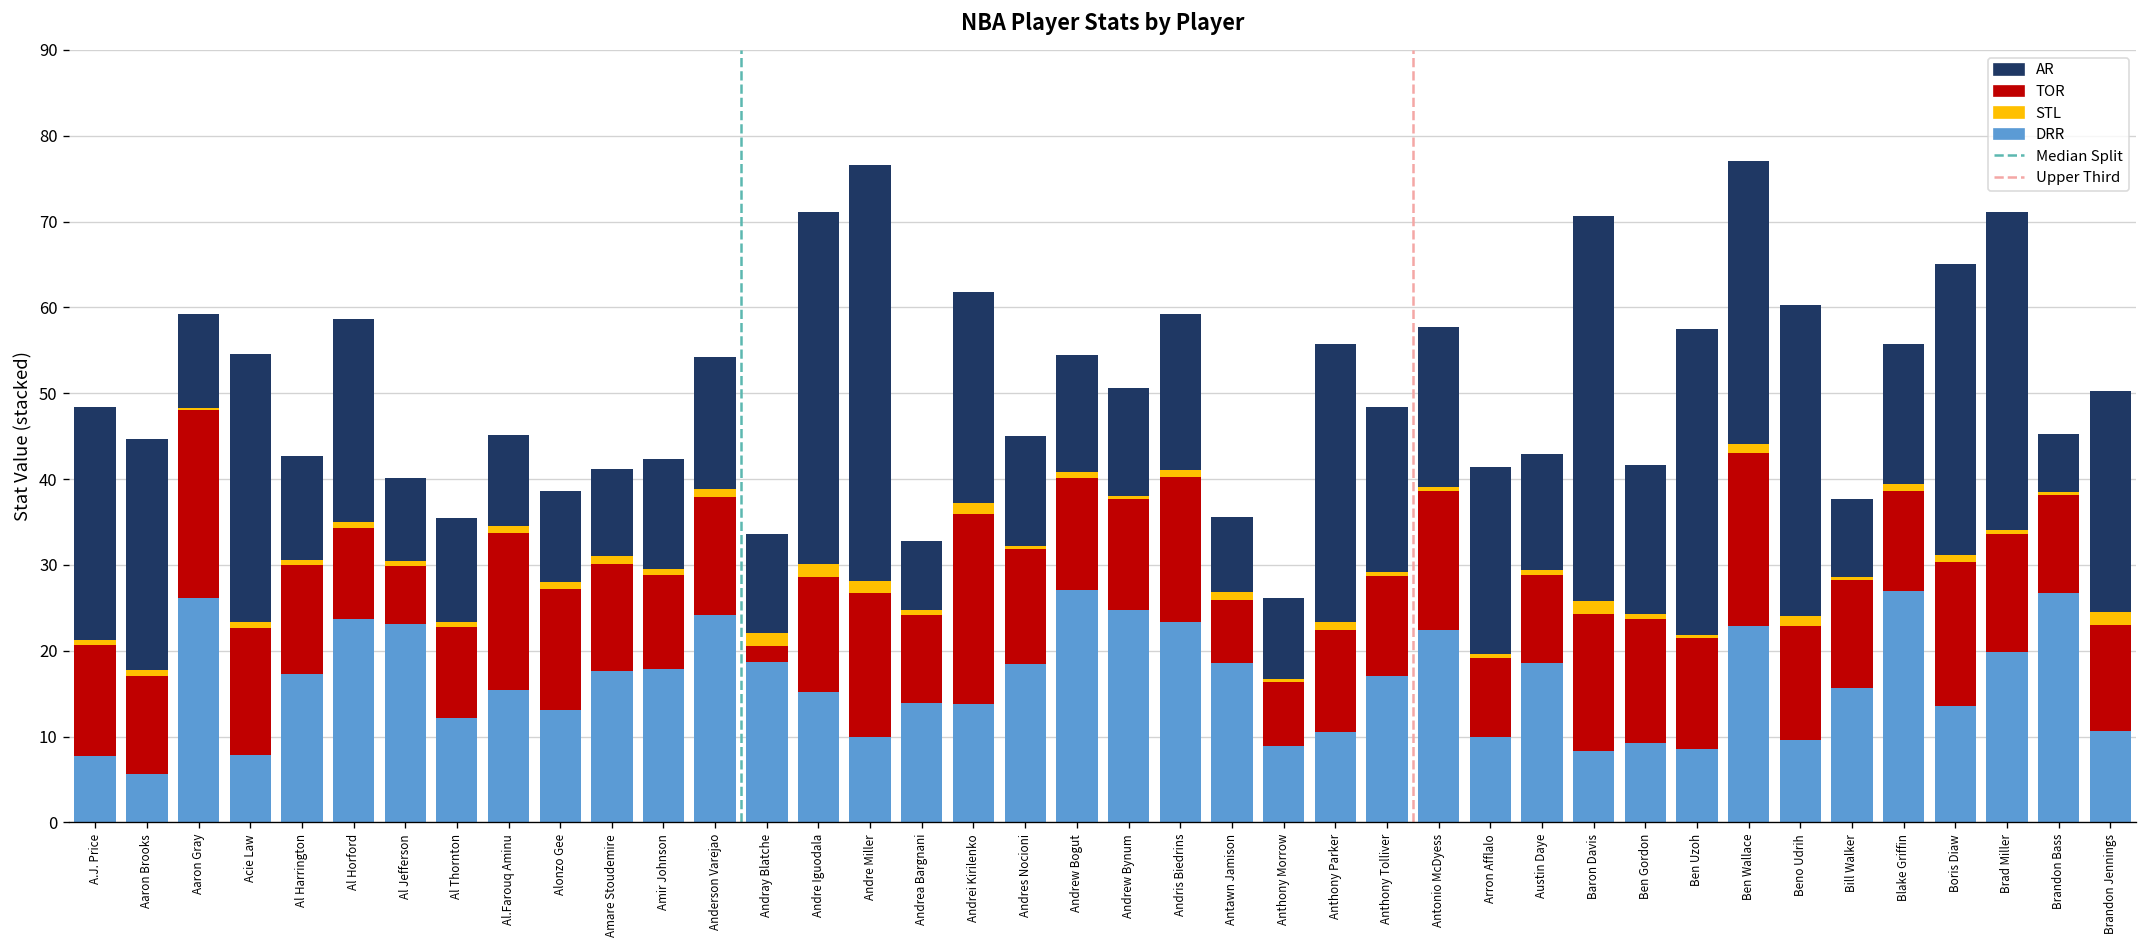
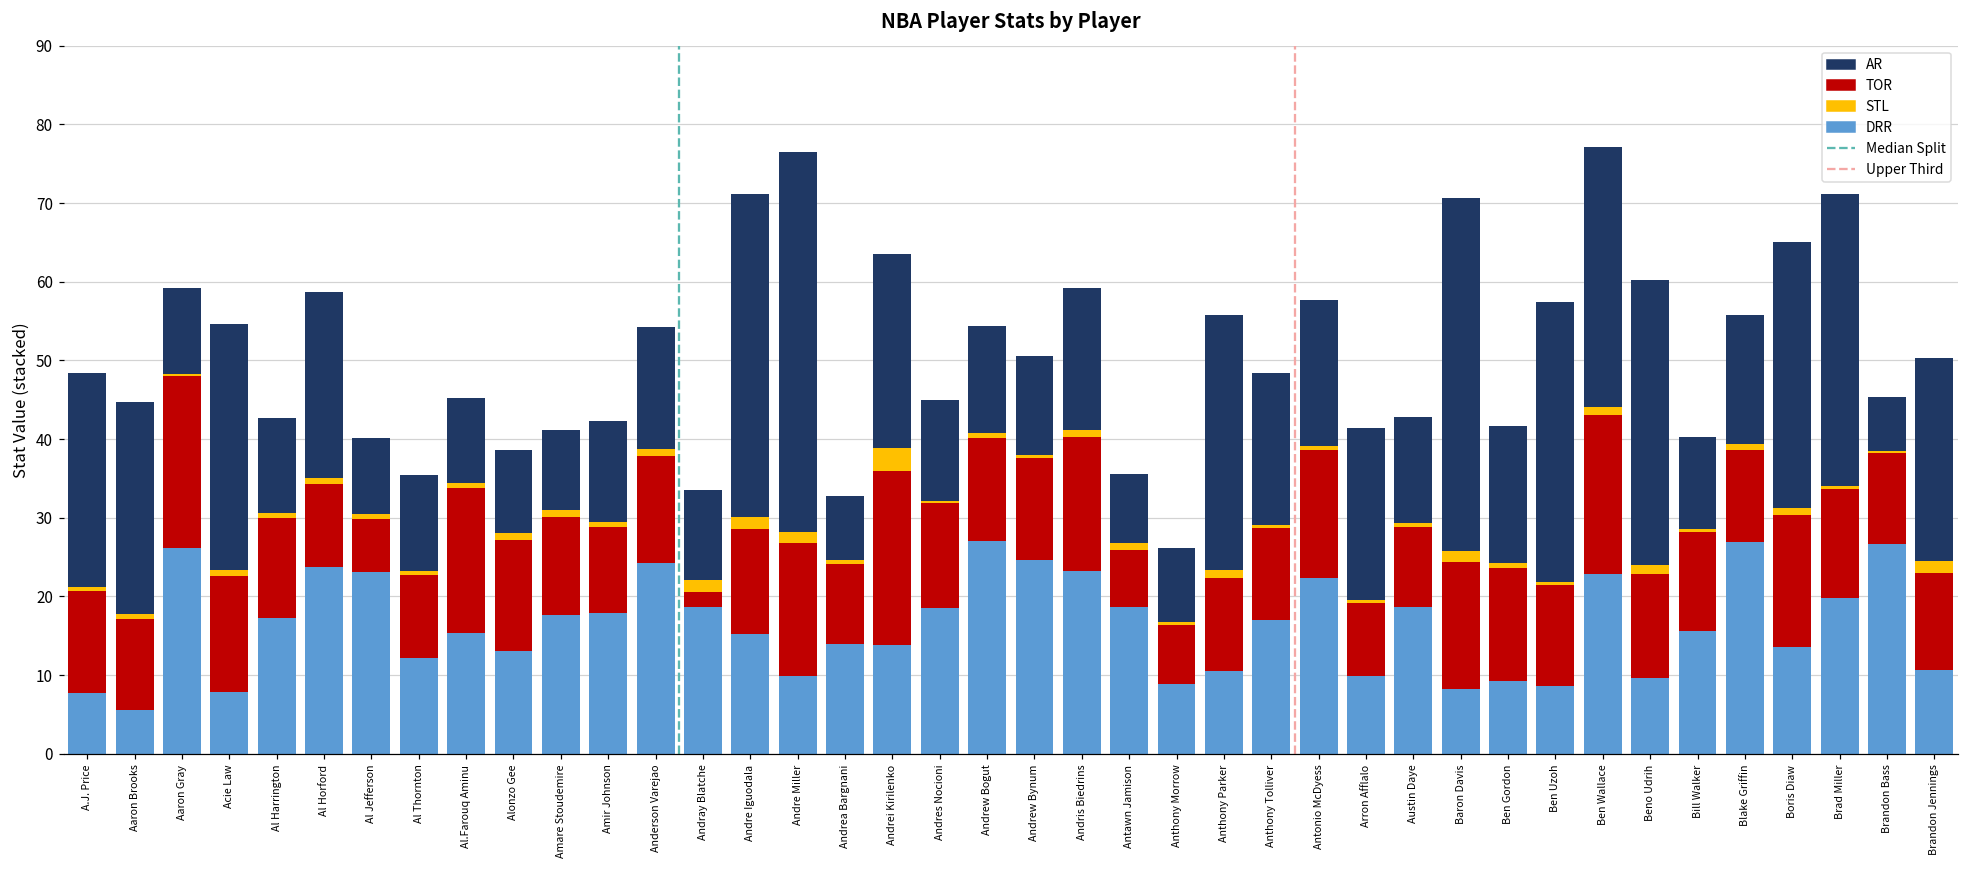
  {
    "DRR": {
      "A.J. Price": 8,
      "Aaron Brooks": 6,
      "Aaron Gray": 26,
      "Acie Law": 8,
      "Al Harrington": 17,
      "Al Horford": 24,
      "Al Jefferson": 23,
      "Al Thornton": 12,
      "Al.Farouq Aminu": 15,
      "Alonzo Gee": 13,
      "Amare Stoudemire": 18,
      "Amir Johnson": 18,
      "Anderson Varejao": 24,
      "Andray Blatche": 19,
      "Andre Iguodala": 15,
      "Andre Miller": 10,
      "Andrea Bargnani": 14,
      "Andrei Kirilenko": 14,
      "Andres Nocioni": 19,
      "Andrew Bogut": 27,
      "Andrew Bynum": 25,
      "Andris Biedrins": 23,
      "Antawn Jamison": 19,
      "Anthony Morrow": 9,
      "Anthony Parker": 11,
      "Anthony Tolliver": 17,
      "Antonio McDyess": 22,
      "Arron Afflalo": 10,
      "Austin Daye": 19,
      "Baron Davis": 8,
      "Ben Gordon": 9,
      "Ben Uzoh": 9,
      "Ben Wallace": 23,
      "Beno Udrih": 10,
      "Bill Walker": 16,
      "Blake Griffin": 27,
      "Boris Diaw": 14,
      "Brad Miller": 20,
      "Brandon Bass": 27,
      "Brandon Jennings": 11
    },
    "TOR": {
      "A.J. Price": 13,
      "Aaron Brooks": 11,
      "Aaron Gray": 22,
      "Acie Law": 15,
      "Al Harrington": 13,
      "Al Horford": 11,
      "Al Jefferson": 7,
      "Al Thornton": 11,
      "Al.Farouq Aminu": 18,
      "Alonzo Gee": 14,
      "Amare Stoudemire": 13,
      "Amir Johnson": 11,
      "Anderson Varejao": 14,
      "Andray Blatche": 2,
      "Andre Iguodala": 13,
      "Andre Miller": 17,
      "Andrea Bargnani": 10,
      "Andrei Kirilenko": 22,
      "Andres Nocioni": 13,
      "Andrew Bogut": 13,
      "Andrew Bynum": 13,
      "Andris Biedrins": 17,
      "Antawn Jamison": 7,
      "Anthony Morrow": 7,
      "Anthony Parker": 12,
      "Anthony Tolliver": 12,
      "Antonio McDyess": 16,
      "Arron Afflalo": 9,
      "Austin Daye": 10,
      "Baron Davis": 16,
      "Ben Gordon": 14,
      "Ben Uzoh": 13,
      "Ben Wallace": 20,
      "Beno Udrih": 13,
      "Bill Walker": 13,
      "Blake Griffin": 12,
      "Boris Diaw": 17,
      "Brad Miller": 14,
      "Brandon Bass": 11,
      "Brandon Jennings": 12
    },
    "STL": {
      "A.J. Price": 1,
      "Aaron Brooks": 1,
      "Acie Law": 1,
      "Al Harrington": 1,
      "Al Horford": 1,
      "Al Jefferson": 1,
      "Al Thornton": 1,
      "Al.Farouq Aminu": 1,
      "Alonzo Gee": 1,
      "Amare Stoudemire": 1,
      "Amir Johnson": 1,
      "Anderson Varejao": 1,
      "Andray Blatche": 2,
      "Andre Iguodala": 2,
      "Andre Miller": 1,
      "Andrea Bargnani": 1,
-     "Andrei Kirilenko": 1,
+     "Andrei Kirilenko": 3,
      "Andrew Bogut": 1,
      "Andrew Bynum": 0,
      "Andris Biedrins": 1,
      "Antawn Jamison": 1,
      "Anthony Parker": 1,
      "Anthony Tolliver": 0,
      "Antonio McDyess": 0,
      "Arron Afflalo": 0,
      "Austin Daye": 1,
      "Baron Davis": 1,
      "Ben Gordon": 1,
      "Ben Wallace": 1,
      "Beno Udrih": 1,
      "Blake Griffin": 1,
      "Boris Diaw": 1,
      "Brad Miller": 0,
      "Brandon Bass": 0,
      "Brandon Jennings": 2
    },
    "AR": {
      "A.J. Price": 27,
      "Aaron Brooks": 27,
      "Aaron Gray": 11,
      "Acie Law": 31,
      "Al Harrington": 12,
      "Al Horford": 24,
      "Al Jefferson": 10,
      "Al Thornton": 12,
      "Al.Farouq Aminu": 11,
      "Alonzo Gee": 11,
      "Amare Stoudemire": 10,
      "Amir Johnson": 13,
      "Anderson Varejao": 15,
      "Andray Blatche": 11,
      "Andre Iguodala": 41,
      "Andre Miller": 48,
      "Andrea Bargnani": 8,
      "Andrei Kirilenko": 25,
      "Andres Nocioni": 13,
      "Andrew Bogut": 14,
      "Andrew Bynum": 13,
      "Andris Biedrins": 18,
      "Antawn Jamison": 9,
      "Anthony Morrow": 9,
      "Anthony Parker": 32,
      "Anthony Tolliver": 19,
      "Antonio McDyess": 19,
      "Arron Afflalo": 22,
      "Austin Daye": 14,
      "Baron Davis": 45,
      "Ben Gordon": 17,
      "Ben Uzoh": 36,
      "Ben Wallace": 33,
      "Beno Udrih": 36,
-     "Bill Walker": 9,
+     "Bill Walker": 12,
      "Blake Griffin": 16,
      "Boris Diaw": 34,
      "Brad Miller": 37,
      "Brandon Bass": 7,
      "Brandon Jennings": 26
    }
  }
